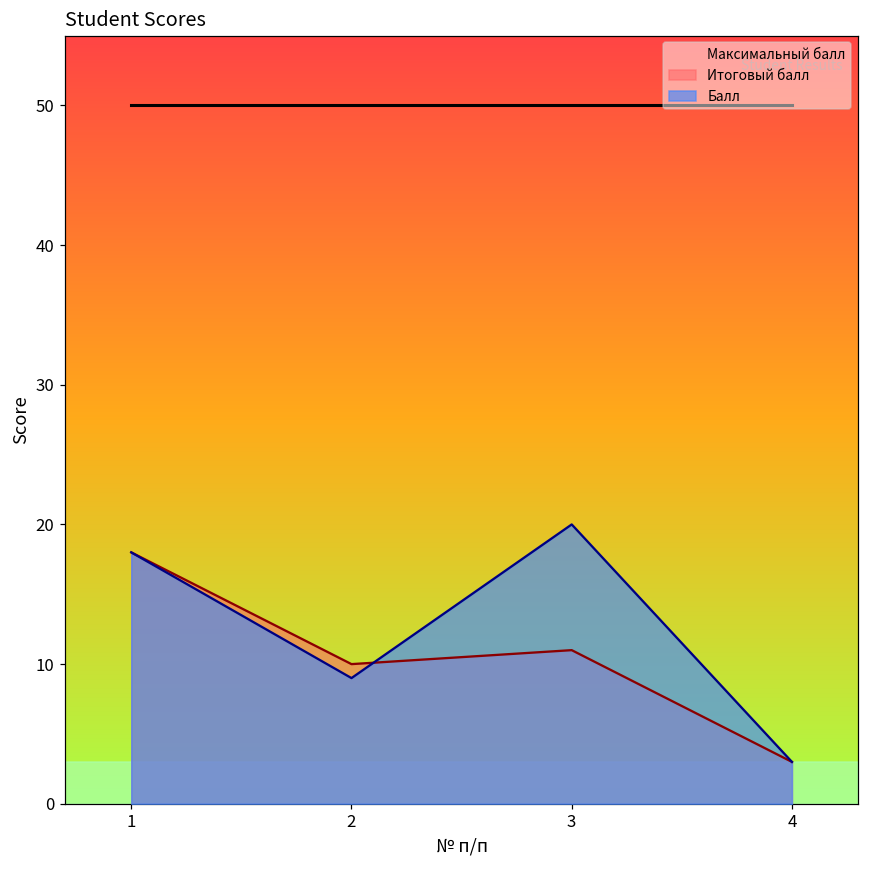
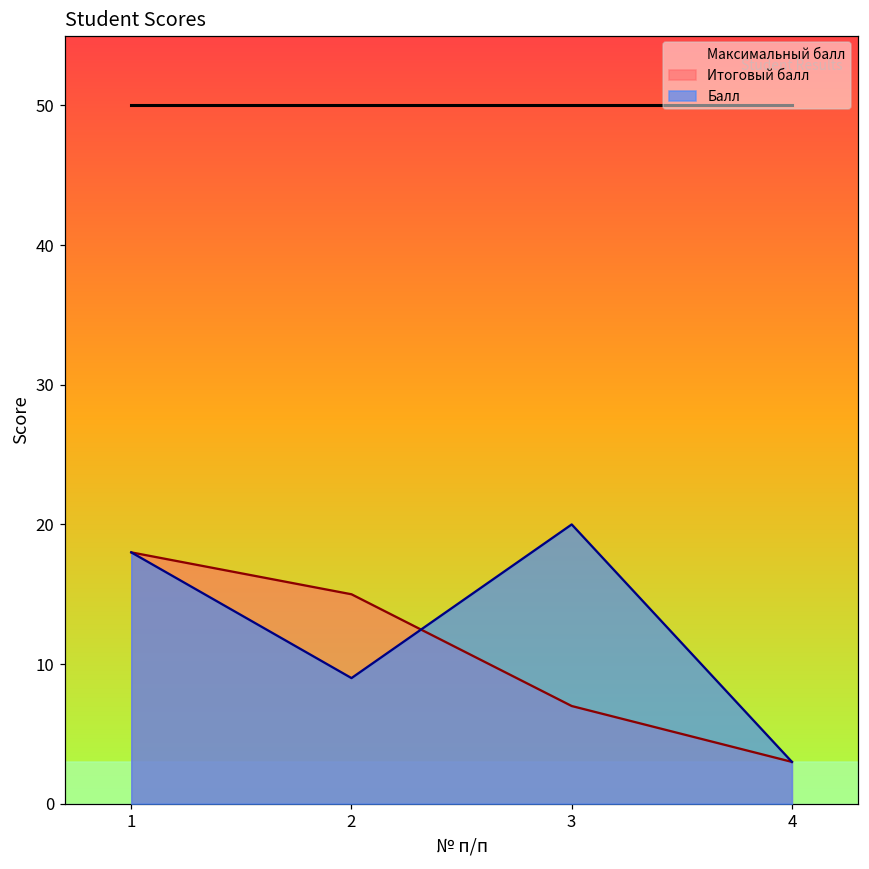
  {
    "Максимальный балл": {
      "1": 50,
      "2": 50,
      "3": 50
    },
    "Итоговый балл": {
-     "2": 10,
-     "3": 11
+     "2": 15,
+     "3": 7
    },
    "Балл": {
      "2": 9,
      "3": 20
    }
  }
